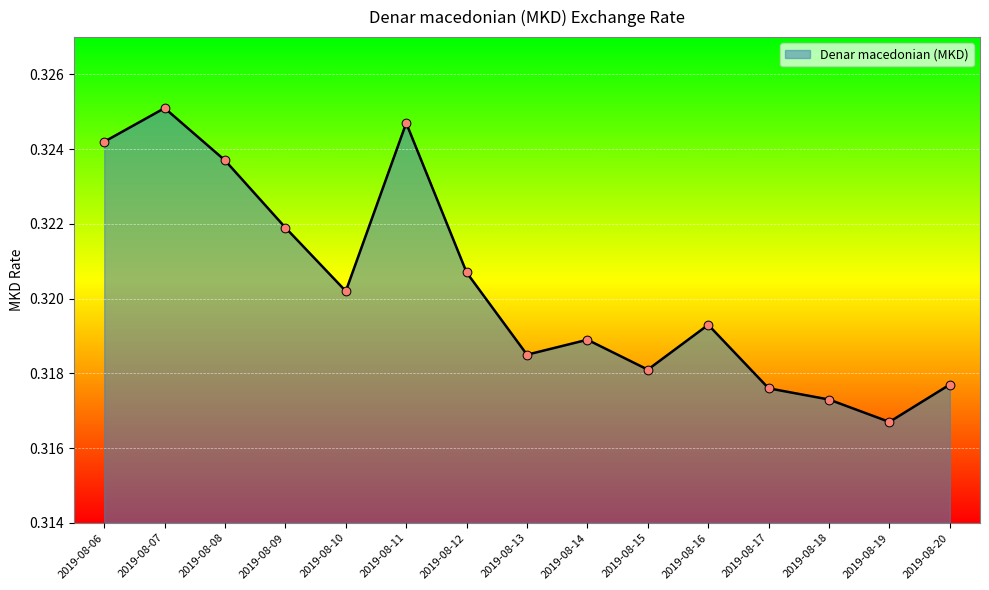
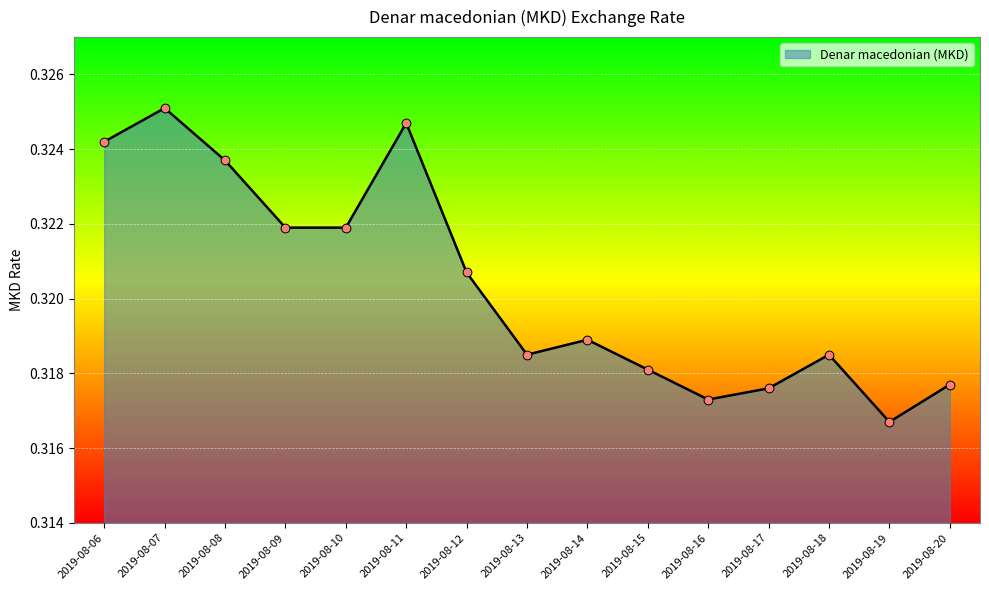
  {
    "2019-08-06": 0.3242,
    "2019-08-07": 0.3251,
    "2019-08-08": 0.3237,
    "2019-08-09": 0.3219,
-   "2019-08-10": 0.3202,
+   "2019-08-10": 0.3219,
    "2019-08-11": 0.3247,
    "2019-08-12": 0.3207,
    "2019-08-13": 0.3185,
    "2019-08-14": 0.3189,
    "2019-08-15": 0.3181,
-   "2019-08-16": 0.3193,
+   "2019-08-16": 0.3173,
    "2019-08-17": 0.3176,
-   "2019-08-18": 0.3173,
+   "2019-08-18": 0.3185,
    "2019-08-19": 0.3167,
    "2019-08-20": 0.3177
  }
